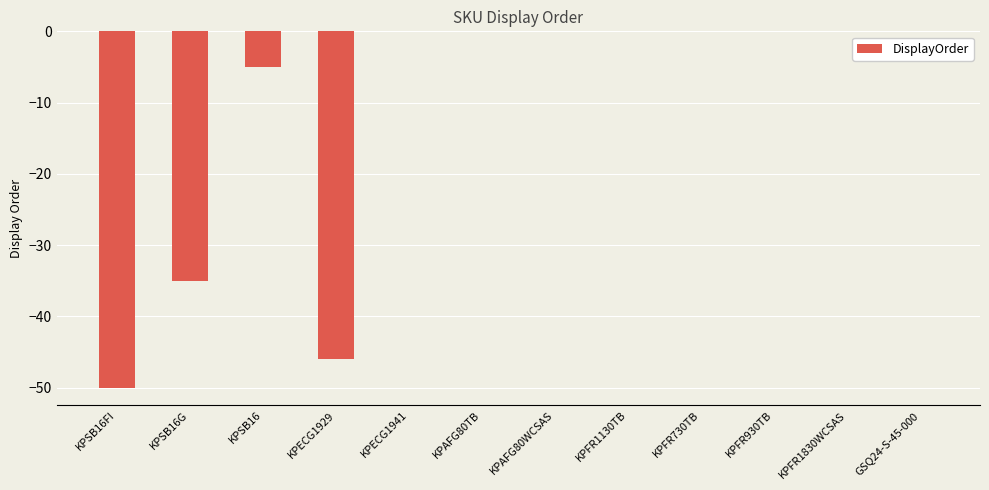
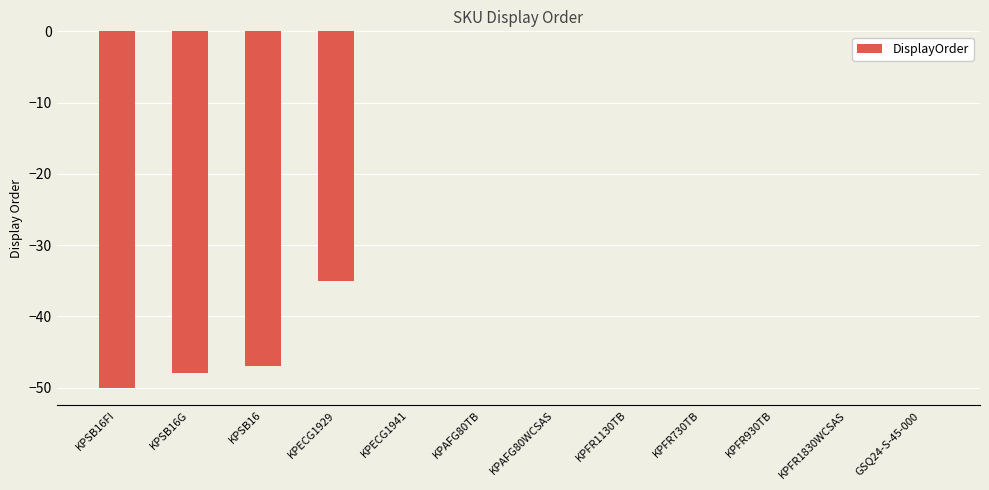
  {
    "KPSB16FI": -50,
-   "KPSB16G": -35,
-   "KPSB16": -5,
-   "KPECG1929": -46,
+   "KPSB16G": -48,
+   "KPSB16": -47,
+   "KPECG1929": -35,
    "KPECG1941": 0,
    "KPAFG80TB": 0,
    "KPAFG80WCSAS": 0,
    "KPFR1130TB": 0,
    "KPFR730TB": 0,
    "KPFR930TB": 0,
    "KPFR1830WCSAS": 0,
    "GSQ24-S-45-000": 0
  }
